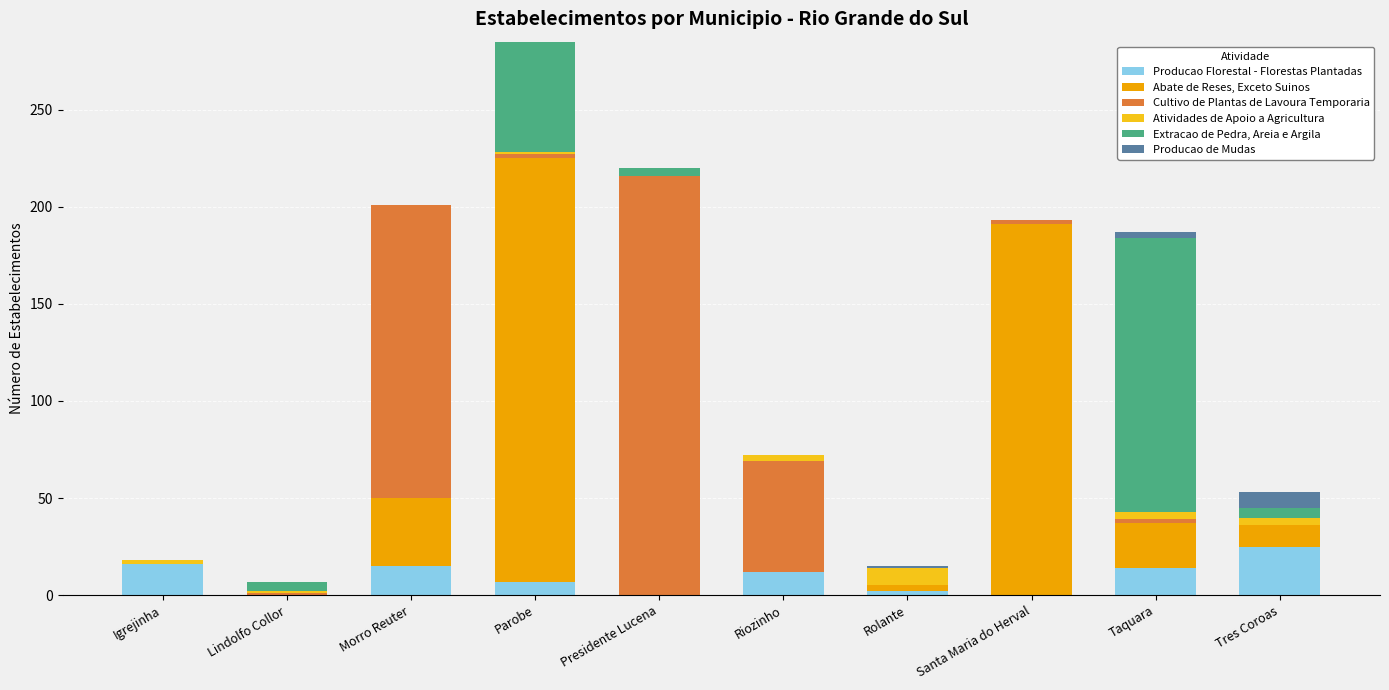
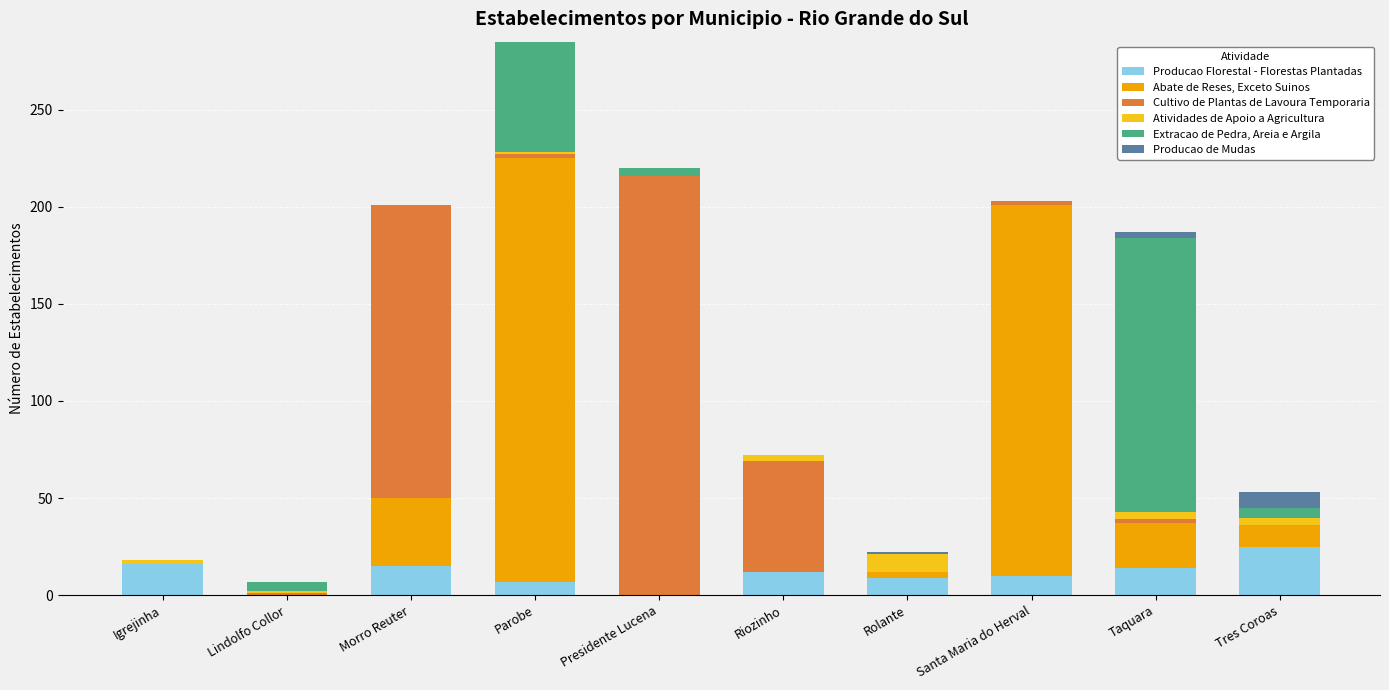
  {
    "Producao Florestal - Florestas Plantadas": {
      "Igrejinha": 16,
      "Lindolfo Collor": 0,
      "Morro Reuter": 15,
      "Parobe": 7,
      "Presidente Lucena": 0,
      "Riozinho": 12,
-     "Rolante": 2,
-     "Santa Maria do Herval": 0,
+     "Rolante": 9,
+     "Santa Maria do Herval": 10,
      "Taquara": 14,
      "Tres Coroas": 25
    },
    "Cultivo de Plantas de Lavoura Temporaria": {
      "Igrejinha": 0,
      "Morro Reuter": 151,
      "Parobe": 2,
      "Presidente Lucena": 216,
      "Riozinho": 57,
      "Rolante": 0,
      "Santa Maria do Herval": 2,
      "Taquara": 2,
      "Tres Coroas": 0
    }
  }
